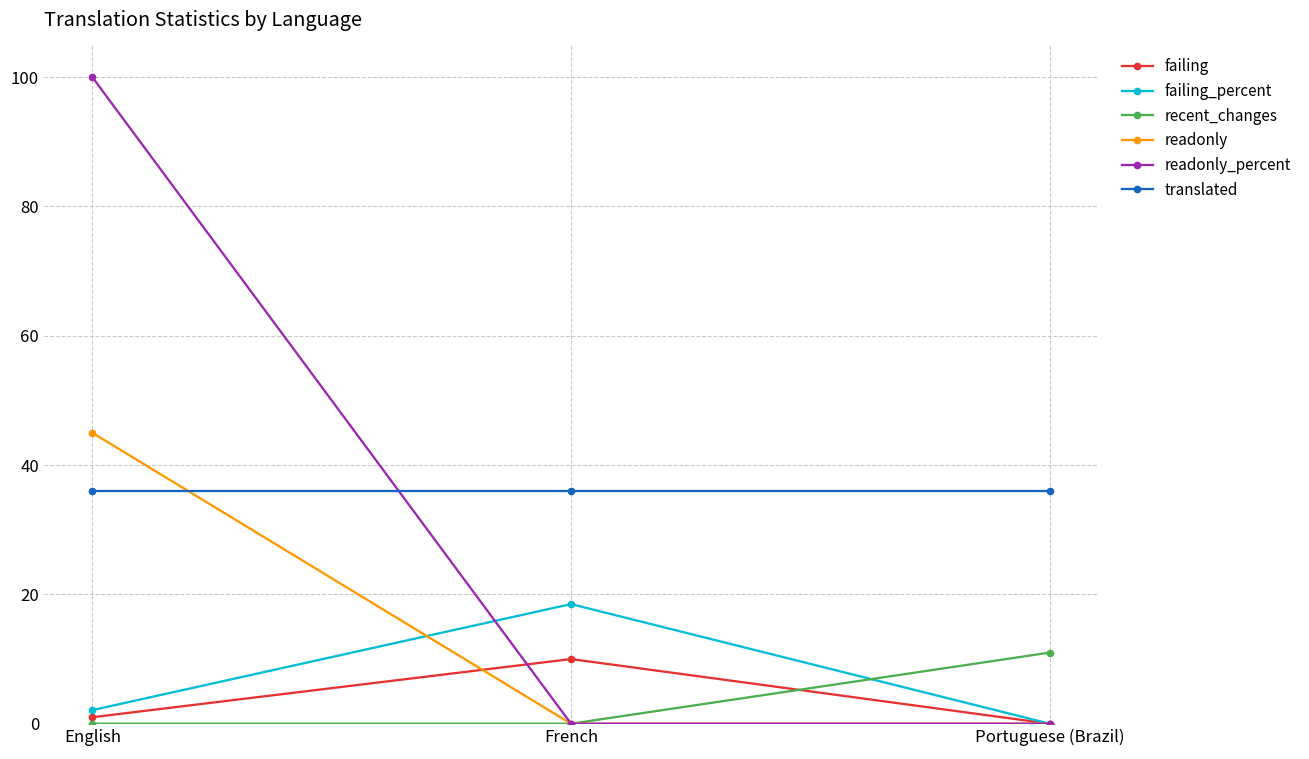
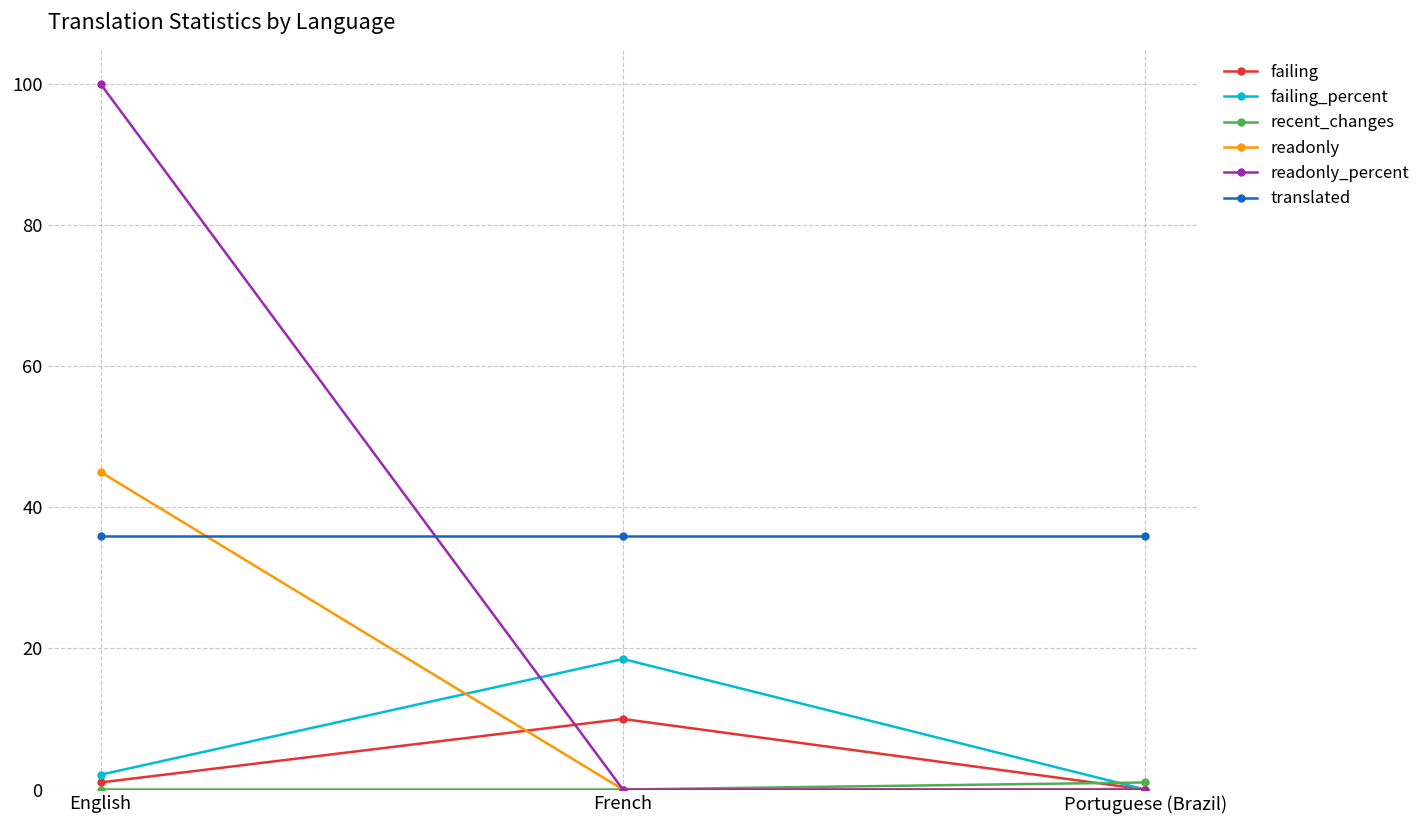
  {
    "failing": {
      "English": 1,
      "French": 10
    },
    "failing_percent": {
      "English": 2,
      "French": 19
    },
    "recent_changes": {
      "English": 0,
-     "Portuguese (Brazil)": 11
+     "Portuguese (Brazil)": 1
    },
    "readonly": {
      "English": 45
    },
    "readonly_percent": {
      "English": 100
    },
    "translated": {
      "English": 36,
      "French": 36,
      "Portuguese (Brazil)": 36
    }
  }
